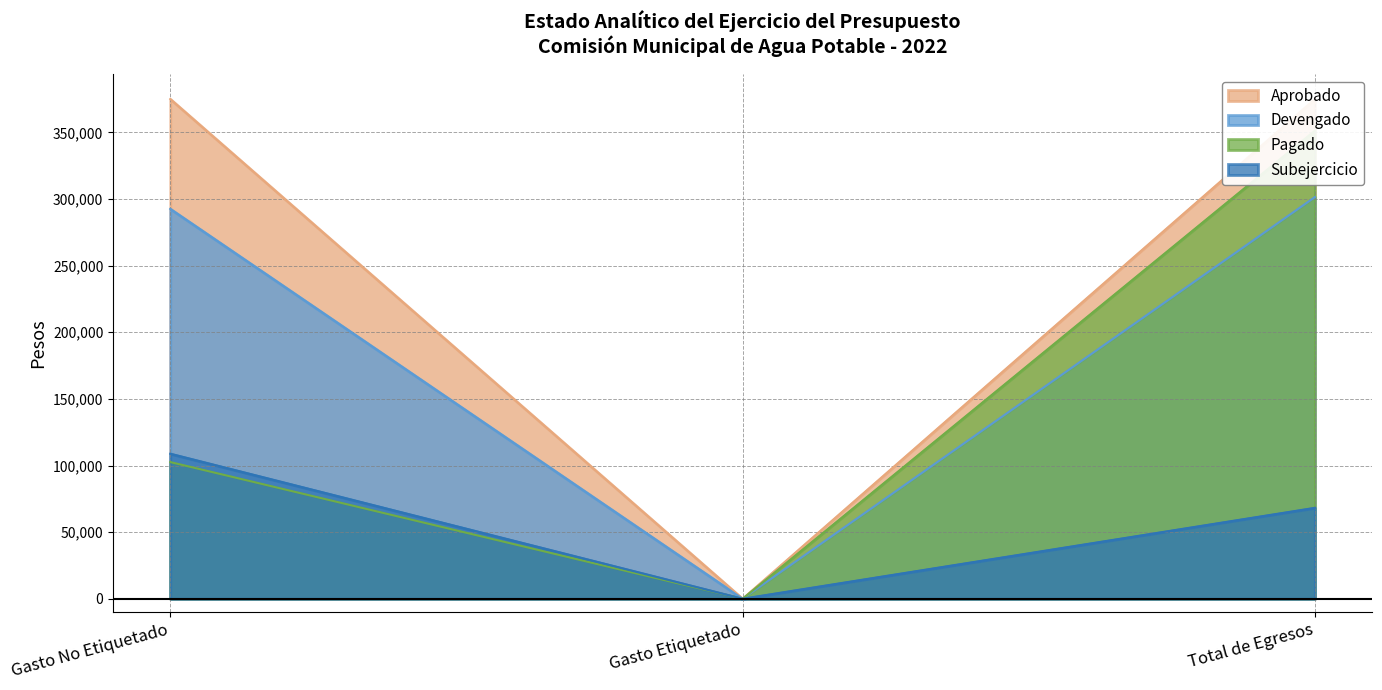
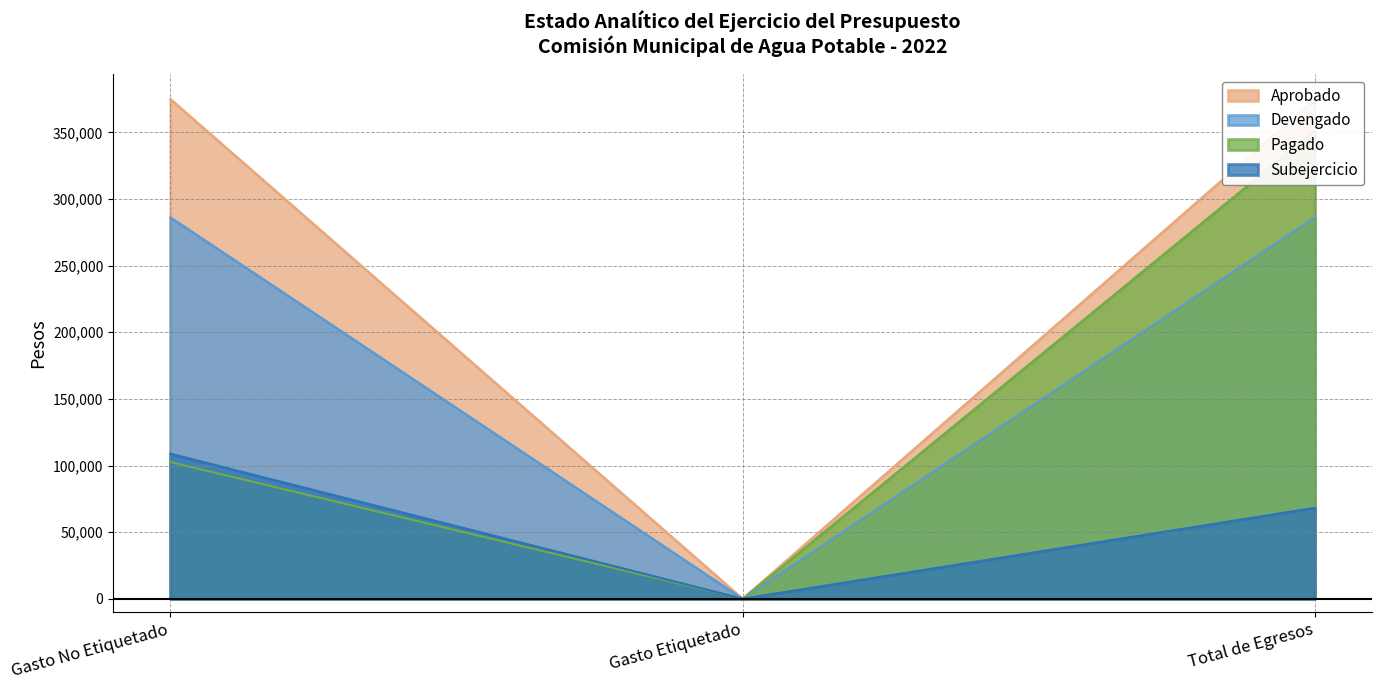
  {
    "Aprobado": {
      "Gasto No Etiquetado": "375,000"
    },
    "Devengado": {
-     "Gasto No Etiquetado": "293,000",
-     "Total de Egresos": "301,000"
+     "Gasto No Etiquetado": "286,000",
+     "Total de Egresos": "286,000"
    },
    "Pagado": {
      "Gasto No Etiquetado": "103,000"
    },
    "Subejercicio": {
      "Gasto No Etiquetado": "109,000",
      "Total de Egresos": "68,000"
    }
  }
